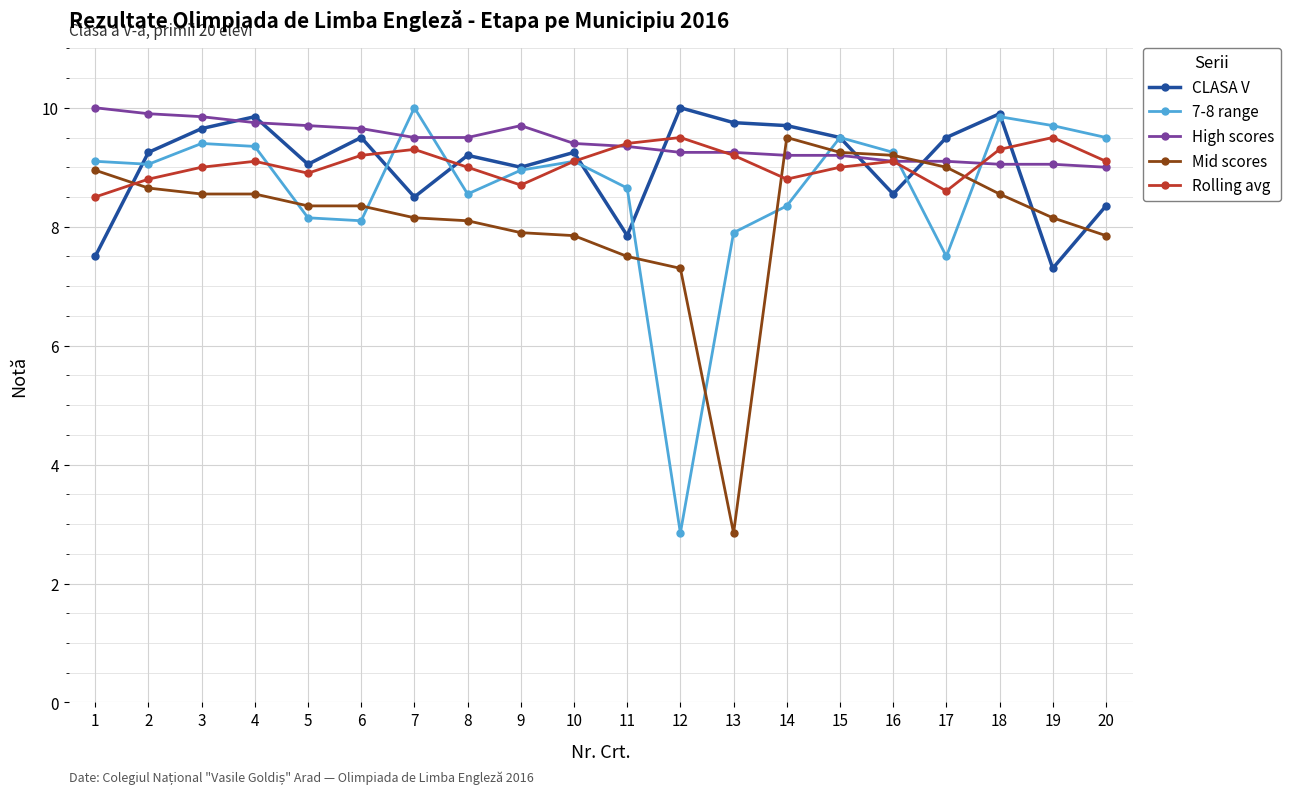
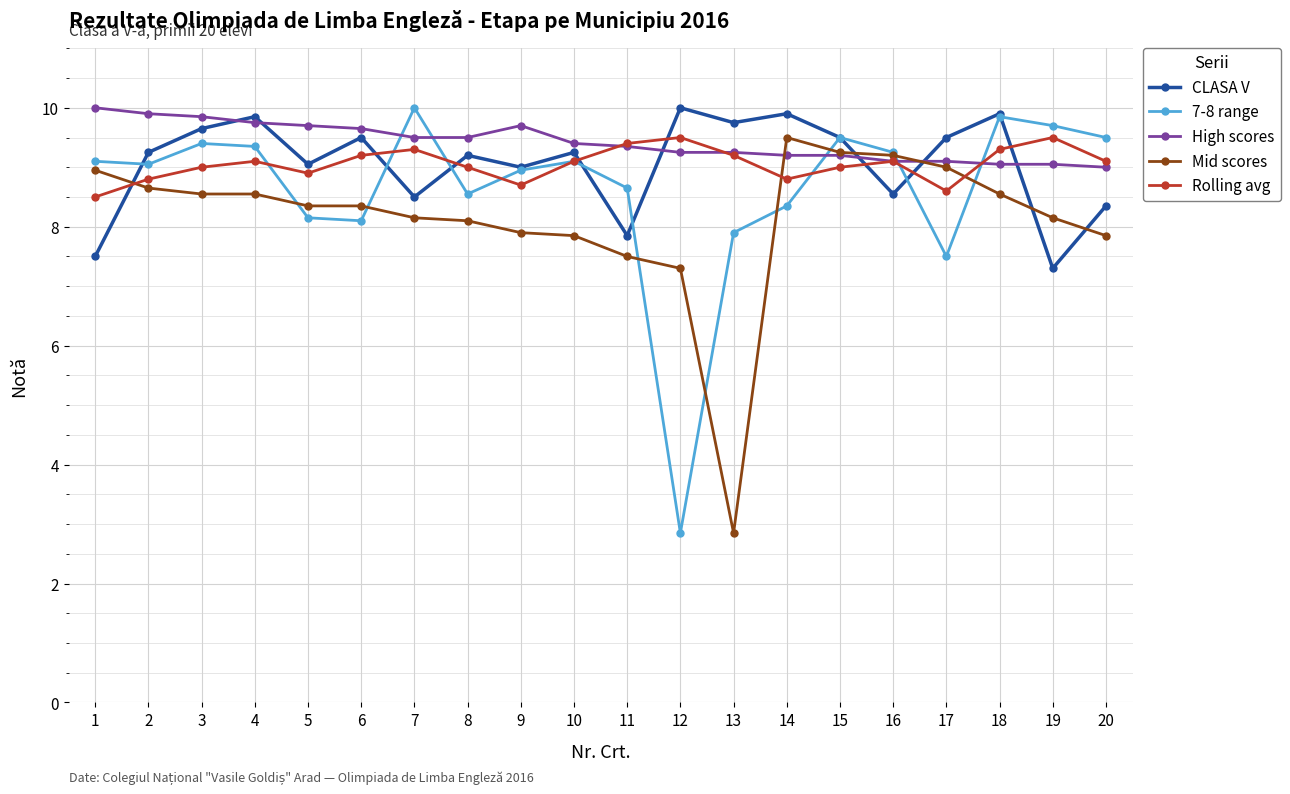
  {
    "CLASA V": {
      "1": 7.5,
      "2": 9.3,
      "3": 9.7,
      "4": 9.9,
      "5": 9.1,
      "6": 9.5,
      "7": 8.5,
      "8": 9.2,
      "9": 9.0,
      "10": 9.3,
      "11": 7.9,
      "12": 10.0,
      "13": 9.8,
-     "14": 9.7,
+     "14": 9.9,
      "16": 8.6,
      "17": 9.5,
      "18": 9.9,
      "19": 7.3,
      "20": 8.4
    },
    "7-8 range": {
      "1": 9.1,
      "2": 9.1,
      "3": 9.4,
      "4": 9.4,
      "5": 8.2,
      "6": 8.1,
      "7": 10.0,
      "8": 8.6,
      "9": 9.0,
      "11": 8.7,
      "12": 2.9,
      "13": 7.9,
      "14": 8.4,
      "16": 9.3,
      "17": 7.5,
      "18": 9.9,
      "19": 9.7,
      "20": 9.5
    },
    "High scores": {
      "1": 10.0,
      "2": 9.9,
      "3": 9.9,
      "4": 9.8,
      "5": 9.7,
      "6": 9.7,
      "7": 9.5,
      "8": 9.5,
      "9": 9.7,
      "10": 9.4,
      "11": 9.4,
      "12": 9.3,
      "13": 9.3,
      "14": 9.2,
      "15": 9.2,
      "17": 9.1,
      "18": 9.1,
      "19": 9.1,
      "20": 9.0
    }
  }
